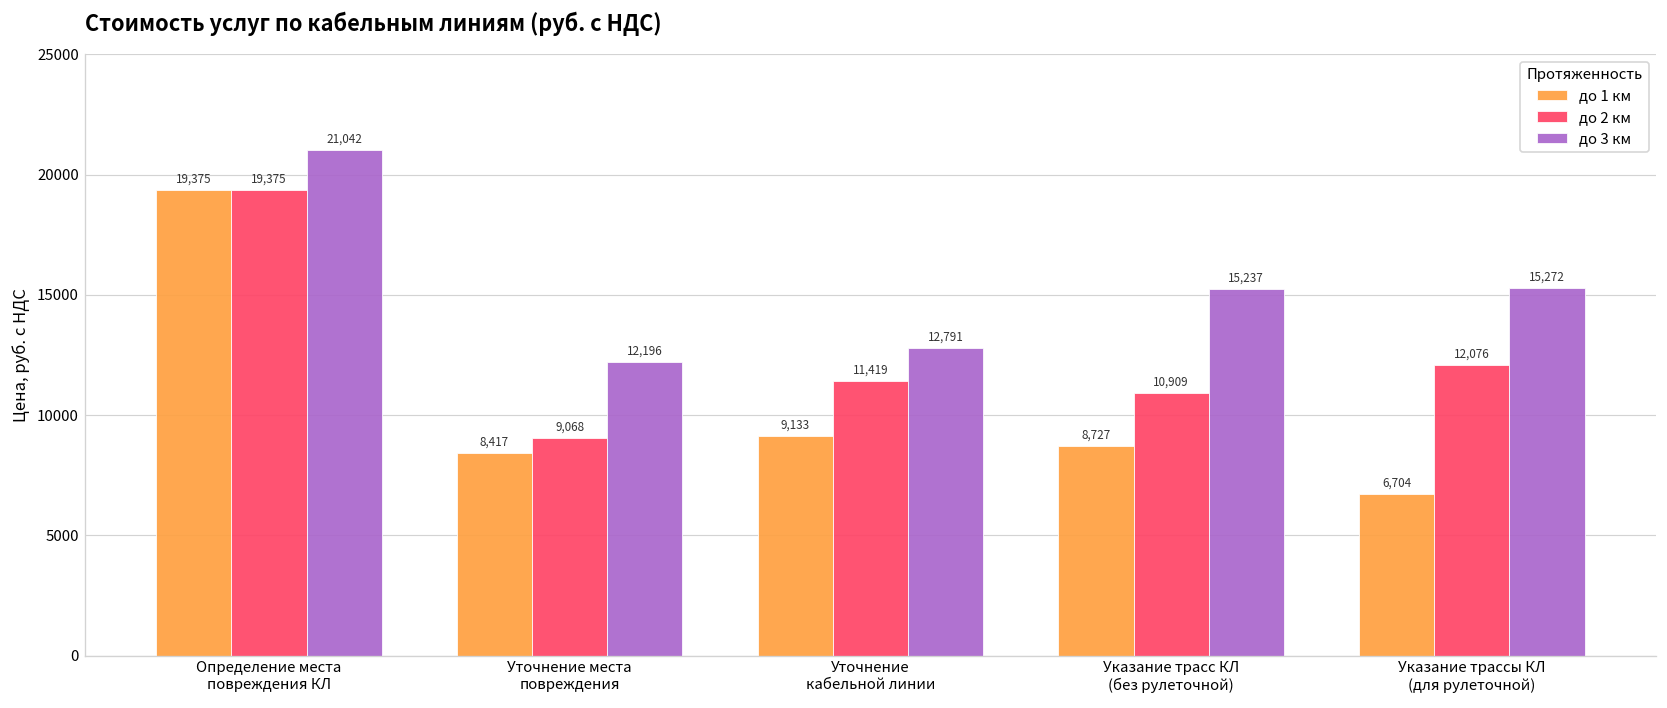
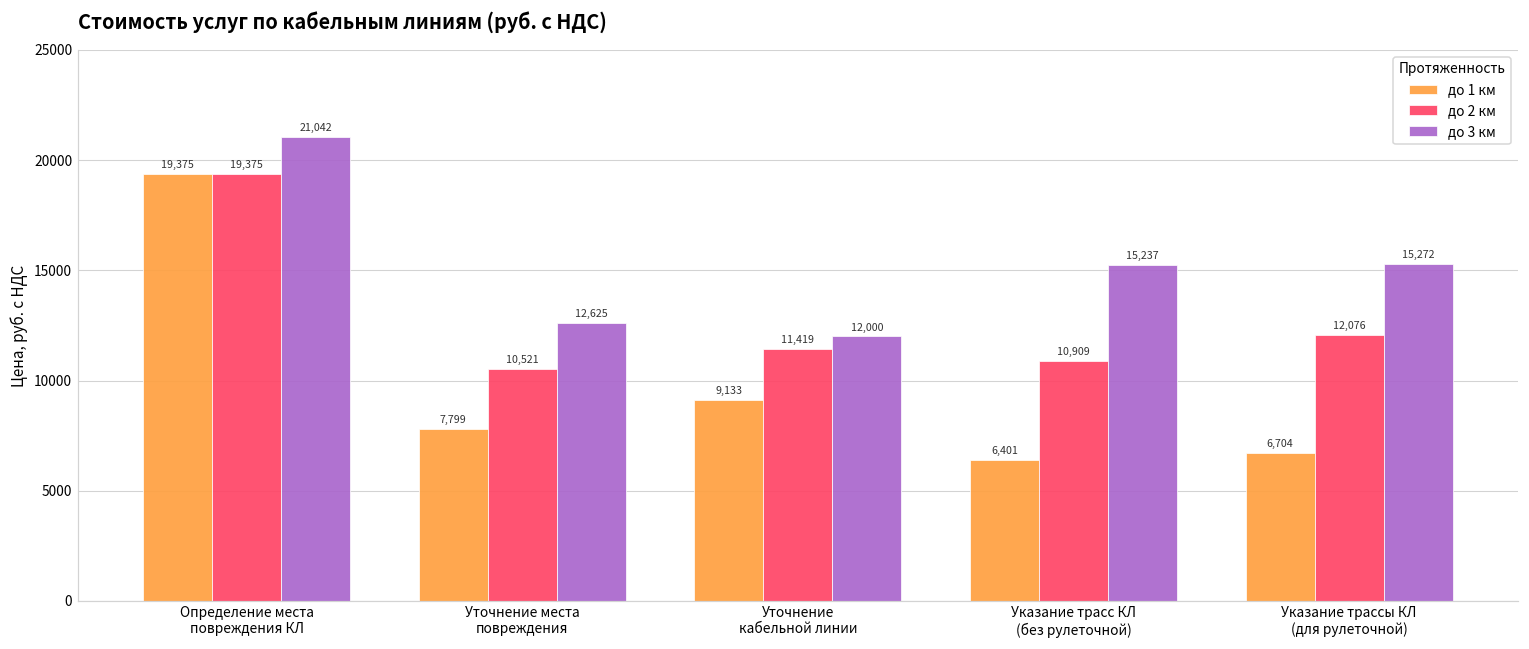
  {
    "до 1 км": {
      "Определение места повреждения КЛ": "19,375",
-     "Уточнение места повреждения": "8,417",
+     "Уточнение места повреждения": "7,799",
      "Уточнение кабельной линии": "9,133",
-     "Указание трасс КЛ (без рулеточной)": "8,727",
+     "Указание трасс КЛ (без рулеточной)": "6,401",
      "Указание трассы КЛ (для рулеточной)": "6,704"
    },
    "до 2 км": {
      "Определение места повреждения КЛ": "19,375",
-     "Уточнение места повреждения": "9,068",
+     "Уточнение места повреждения": "10,521",
      "Уточнение кабельной линии": "11,419",
      "Указание трасс КЛ (без рулеточной)": "10,909",
      "Указание трассы КЛ (для рулеточной)": "12,076"
    },
    "до 3 км": {
      "Определение места повреждения КЛ": "21,042",
-     "Уточнение места повреждения": "12,196",
-     "Уточнение кабельной линии": "12,791",
+     "Уточнение места повреждения": "12,625",
+     "Уточнение кабельной линии": "12,000",
      "Указание трасс КЛ (без рулеточной)": "15,237",
      "Указание трассы КЛ (для рулеточной)": "15,272"
    }
  }
